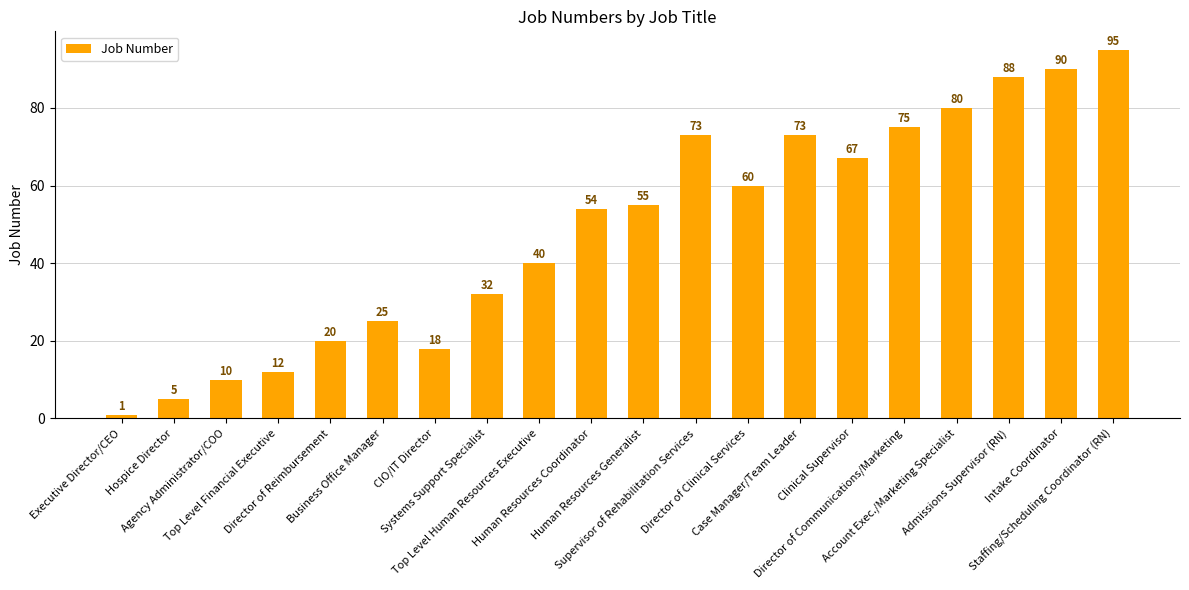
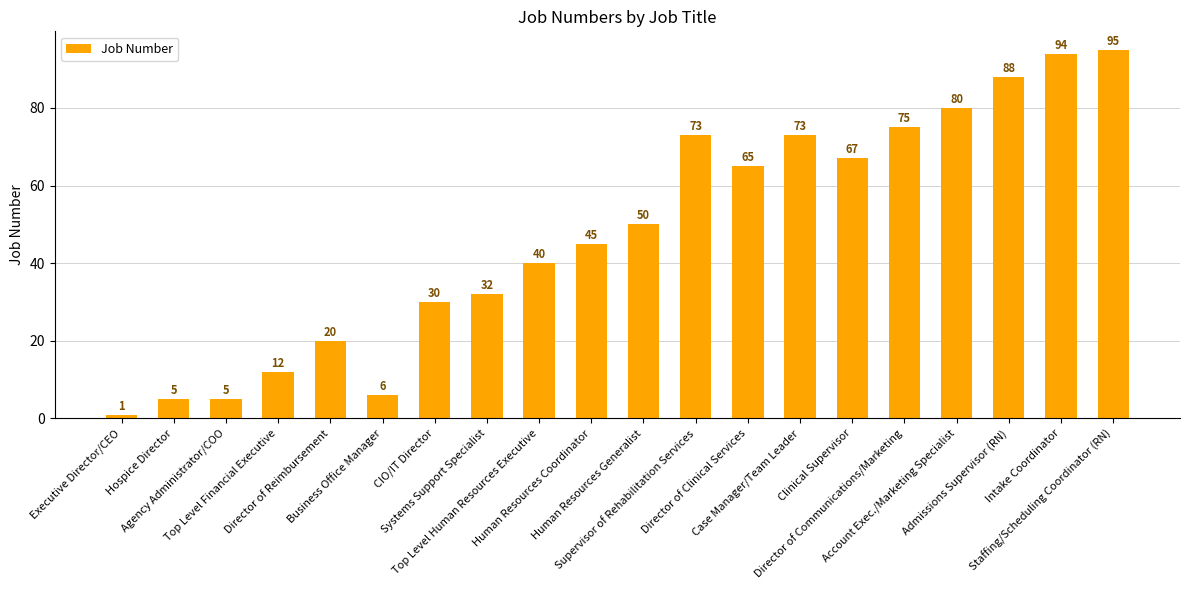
  {
    "Executive Director/CEO": 1,
    "Hospice Director": 5,
-   "Agency Administrator/COO": 10,
+   "Agency Administrator/COO": 5,
    "Top Level Financial Executive": 12,
    "Director of Reimbursement": 20,
-   "Business Office Manager": 25,
-   "CIO/IT Director": 18,
+   "Business Office Manager": 6,
+   "CIO/IT Director": 30,
    "Systems Support Specialist": 32,
    "Top Level Human Resources Executive": 40,
-   "Human Resources Coordinator": 54,
-   "Human Resources Generalist": 55,
+   "Human Resources Coordinator": 45,
+   "Human Resources Generalist": 50,
    "Supervisor of Rehabilitation Services": 73,
-   "Director of Clinical Services": 60,
+   "Director of Clinical Services": 65,
    "Case Manager/Team Leader": 73,
    "Clinical Supervisor": 67,
    "Director of Communications/Marketing": 75,
    "Account Exec./Marketing Specialist": 80,
    "Admissions Supervisor (RN)": 88,
-   "Intake Coordinator": 90,
+   "Intake Coordinator": 94,
    "Staffing/Scheduling Coordinator (RN)": 95
  }
